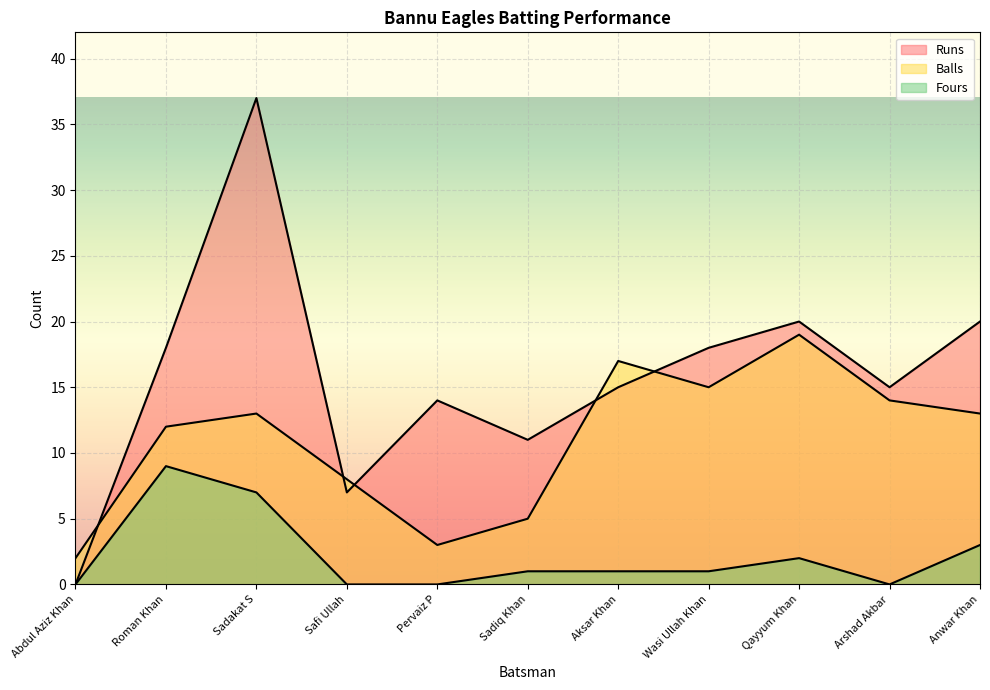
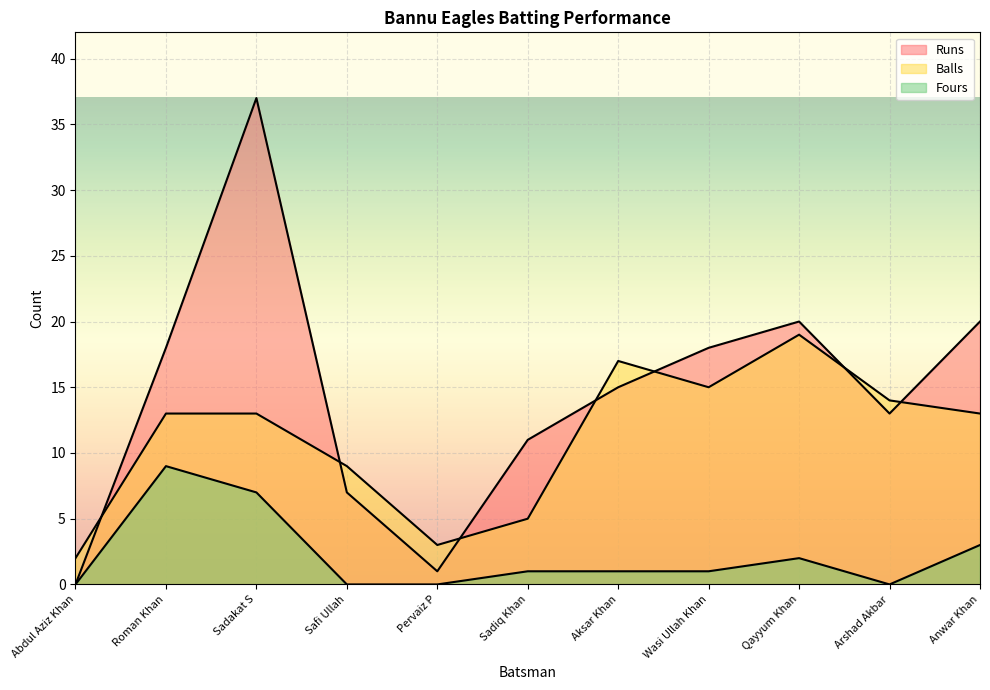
  {
    "Runs": {
      "Roman Khan": 18,
      "Sadakat S": 37,
      "Safi Ullah": 7,
-     "Pervaiz P": 14,
+     "Pervaiz P": 1,
      "Sadiq Khan": 11,
      "Aksar Khan": 15,
      "Wasi Ullah Khan": 18,
      "Qayyum Khan": 20,
-     "Arshad Akbar": 15,
+     "Arshad Akbar": 13,
      "Anwar Khan": 20
    },
    "Balls": {
      "Abdul Aziz Khan": 2,
-     "Roman Khan": 12,
+     "Roman Khan": 13,
      "Sadakat S": 13,
-     "Safi Ullah": 8,
+     "Safi Ullah": 9,
      "Pervaiz P": 3,
      "Sadiq Khan": 5,
      "Aksar Khan": 17,
      "Wasi Ullah Khan": 15,
      "Qayyum Khan": 19,
      "Arshad Akbar": 14,
      "Anwar Khan": 13
    },
    "Fours": {
      "Roman Khan": 9,
      "Sadakat S": 7,
      "Safi Ullah": 0,
      "Pervaiz P": 0,
      "Sadiq Khan": 1,
      "Aksar Khan": 1,
      "Wasi Ullah Khan": 1,
      "Qayyum Khan": 2,
      "Arshad Akbar": 0,
      "Anwar Khan": 3
    }
  }
